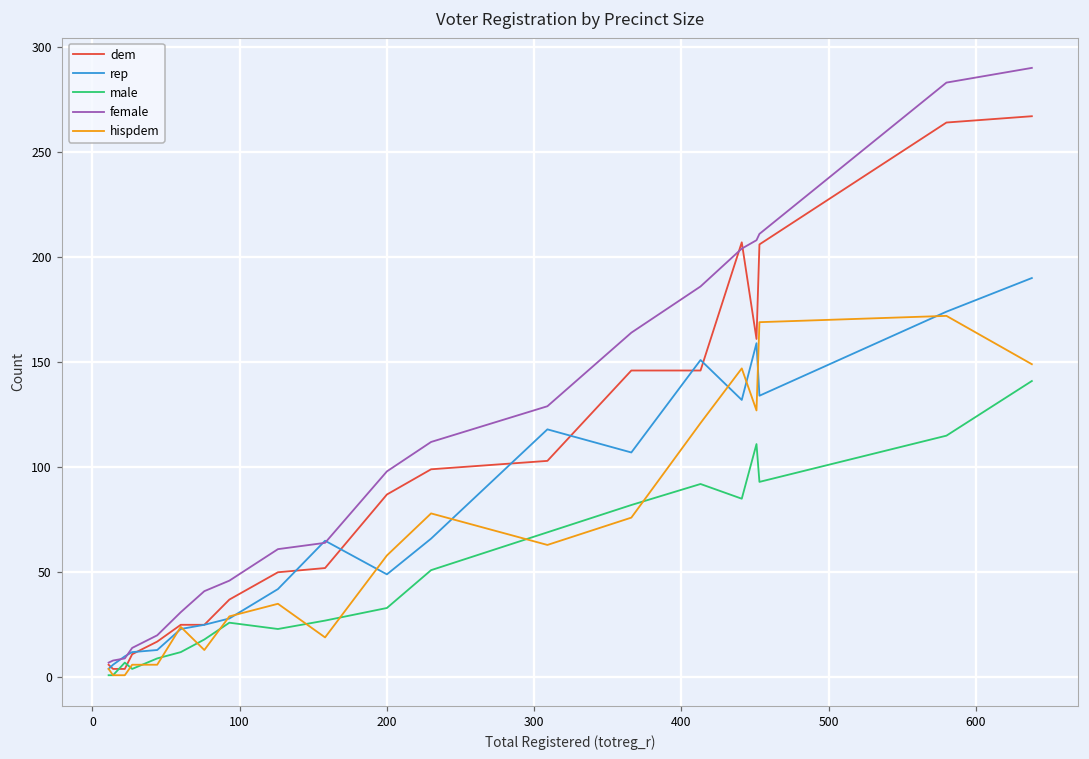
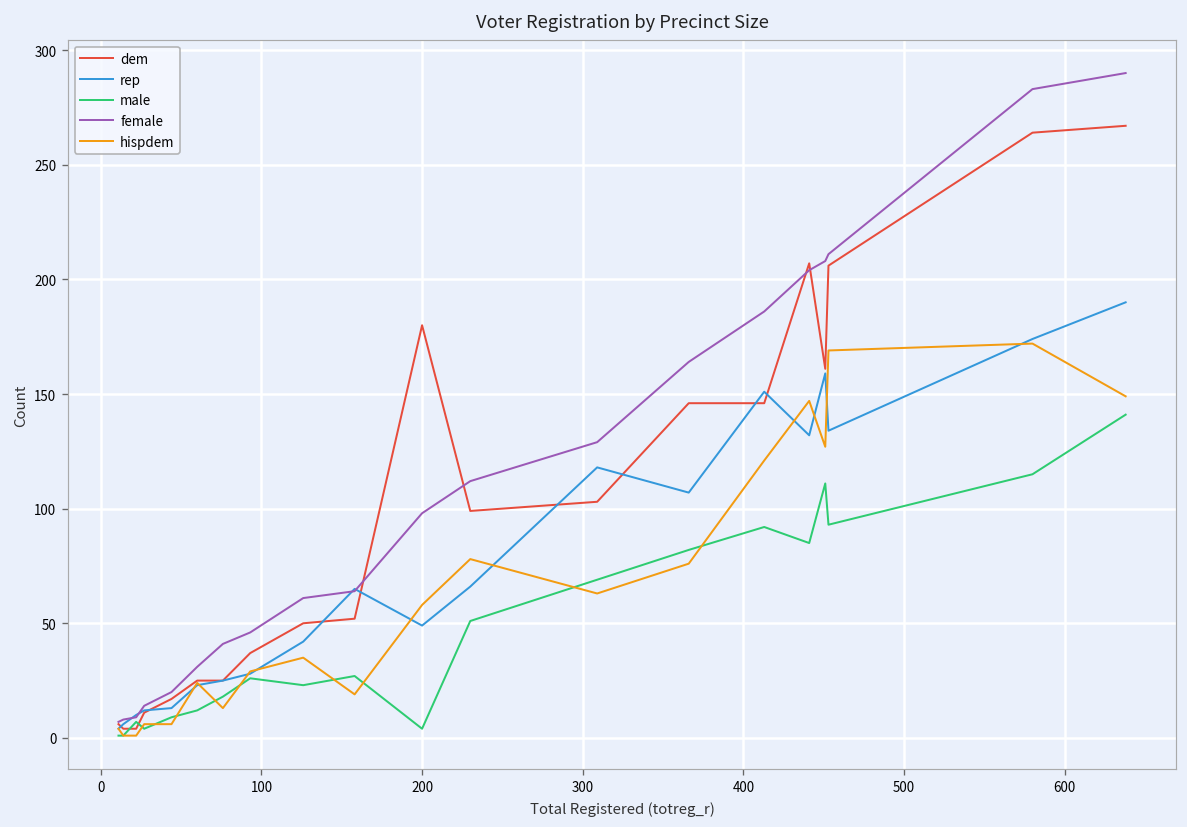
  {
    "dem": {
-     "200": 87
+     "200": 180
    },
    "rep": {
      "200": 49
    },
    "male": {
-     "200": 33
+     "200": 4
    },
    "female": {
      "200": 98
    },
    "hispdem": {
      "200": 58
    }
  }
